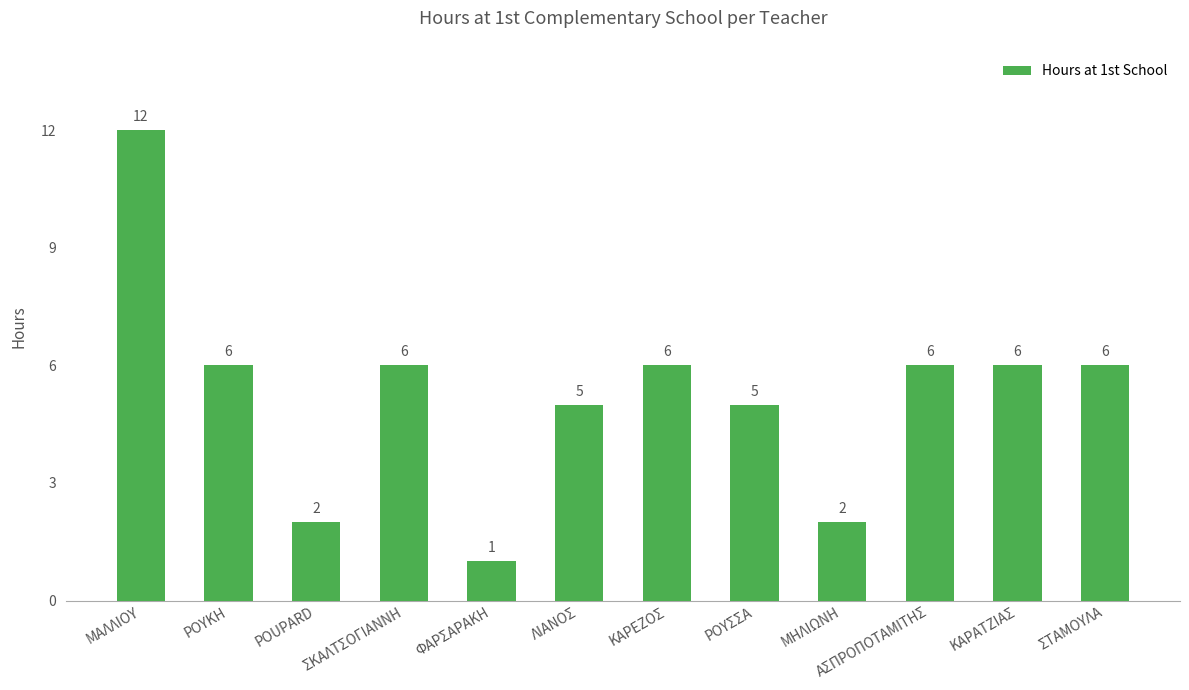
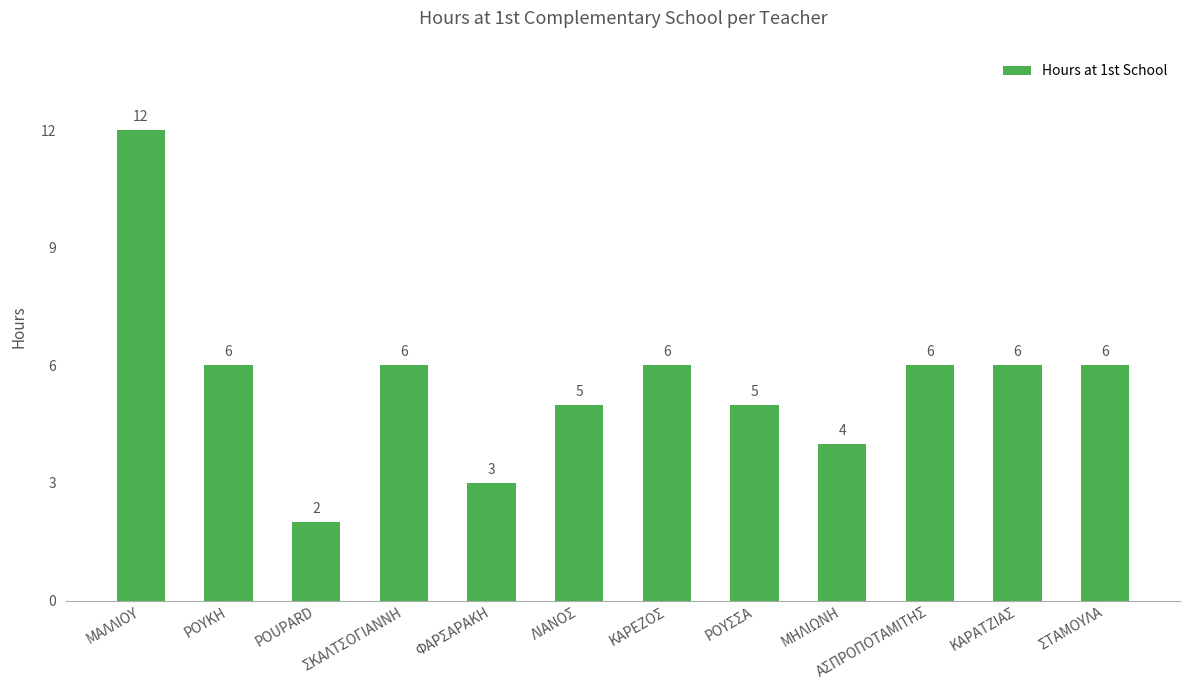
  {
    "ΜΑΛΛΙΟΥ": 12,
    "ΡΟΥΚΗ": 6,
    "POUPARD": 2,
    "ΣΚΑΛΤΣΟΓΙΑΝΝΗ": 6,
-   "ΦΑΡΣΑΡΑΚΗ": 1,
+   "ΦΑΡΣΑΡΑΚΗ": 3,
    "ΛΙΑΝΟΣ": 5,
    "ΚΑΡΕΖΟΣ": 6,
    "ΡΟΥΣΣΑ": 5,
-   "ΜΗΛΙΩΝΗ": 2,
+   "ΜΗΛΙΩΝΗ": 4,
    "ΑΣΠΡΟΠΟΤΑΜΙΤΗΣ": 6,
    "ΚΑΡΑΤΖΙΑΣ": 6,
    "ΣΤΑΜΟΥΛΑ": 6
  }
